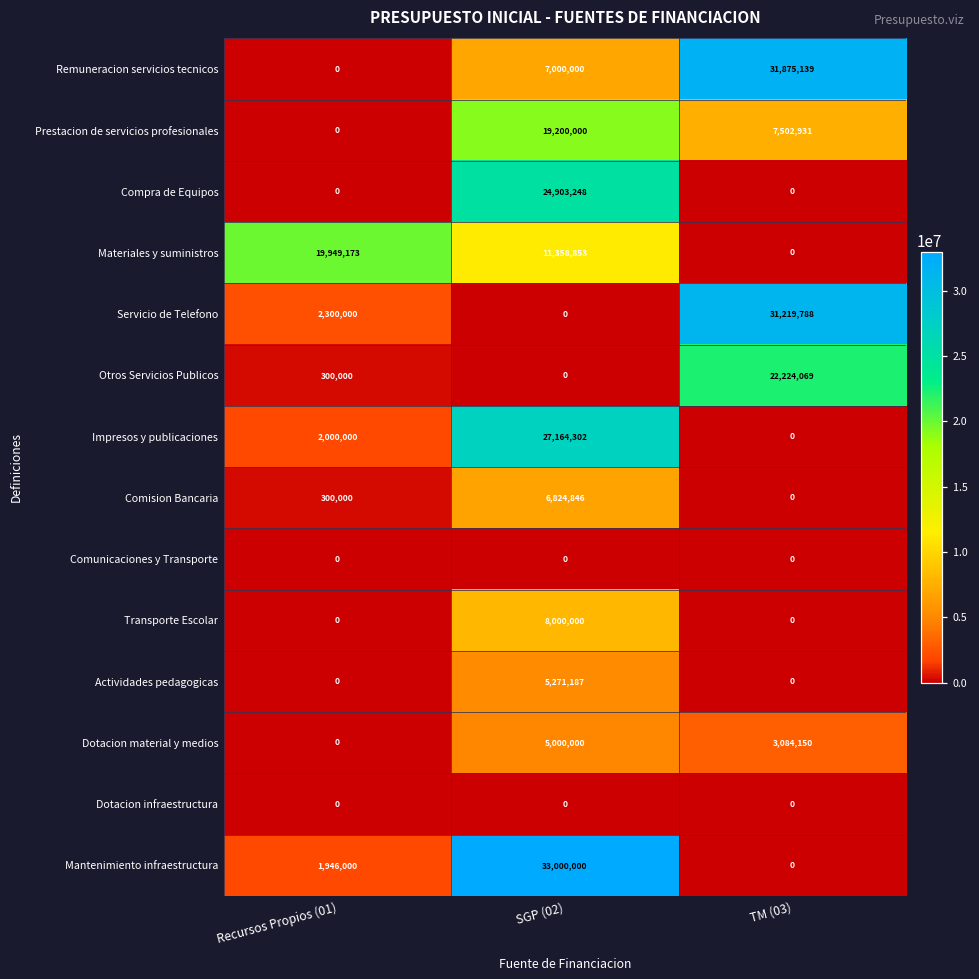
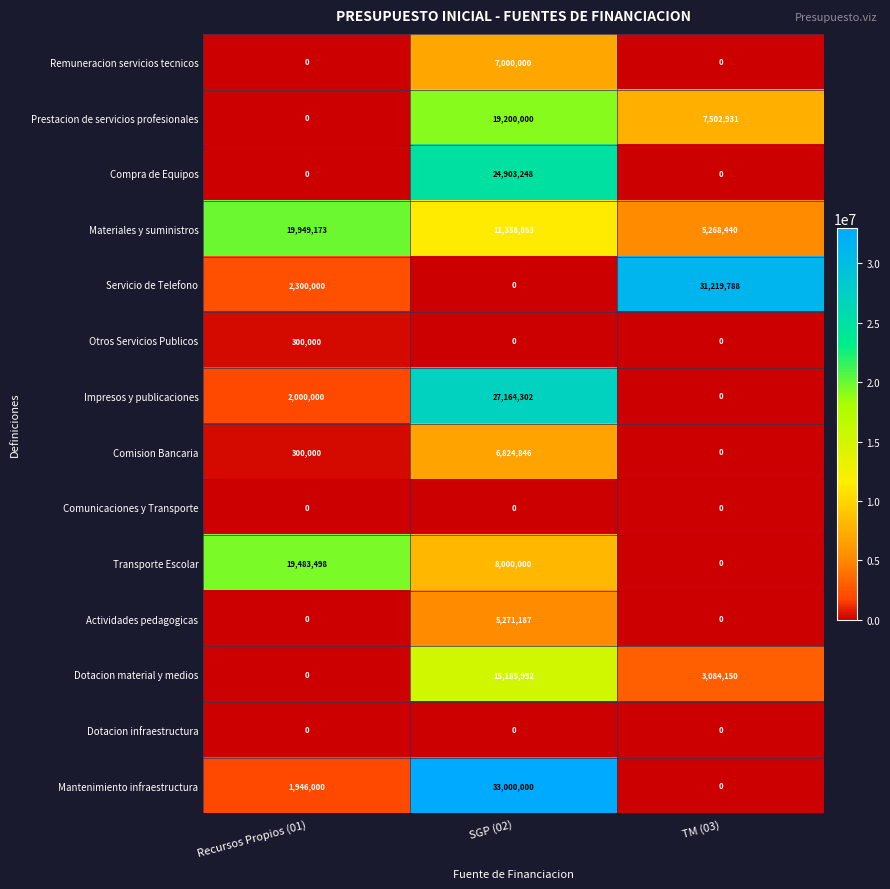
  {
    "Remuneracion servicios tecnicos": {
      "Recursos Propios (01)": "0",
      "SGP (02)": "7,000,000",
-     "TM (03)": "31,875,139"
+     "TM (03)": "0"
    },
    "Prestacion de servicios profesionales": {
      "Recursos Propios (01)": "0",
      "SGP (02)": "19,200,000",
      "TM (03)": "7,502,931"
    },
    "Compra de Equipos": {
      "Recursos Propios (01)": "0",
      "SGP (02)": "24,903,248",
      "TM (03)": "0"
    },
    "Materiales y suministros": {
      "Recursos Propios (01)": "19,949,173",
      "SGP (02)": "11,358,853",
-     "TM (03)": "0"
+     "TM (03)": "5,268,440"
    },
    "Servicio de Telefono": {
      "Recursos Propios (01)": "2,300,000",
      "SGP (02)": "0",
      "TM (03)": "31,219,788"
    },
    "Otros Servicios Publicos": {
      "Recursos Propios (01)": "300,000",
      "SGP (02)": "0",
-     "TM (03)": "22,224,069"
+     "TM (03)": "0"
    },
    "Impresos y publicaciones": {
      "Recursos Propios (01)": "2,000,000",
      "SGP (02)": "27,164,302",
      "TM (03)": "0"
    },
    "Comision Bancaria": {
      "Recursos Propios (01)": "300,000",
      "SGP (02)": "6,824,846",
      "TM (03)": "0"
    },
    "Comunicaciones y Transporte": {
      "Recursos Propios (01)": "0",
      "SGP (02)": "0",
      "TM (03)": "0"
    },
    "Transporte Escolar": {
-     "Recursos Propios (01)": "0",
+     "Recursos Propios (01)": "19,483,498",
      "SGP (02)": "8,000,000",
      "TM (03)": "0"
    },
    "Actividades pedagogicas": {
      "Recursos Propios (01)": "0",
      "SGP (02)": "5,271,187",
      "TM (03)": "0"
    },
    "Dotacion material y medios": {
      "Recursos Propios (01)": "0",
-     "SGP (02)": "5,000,000",
+     "SGP (02)": "15,185,992",
      "TM (03)": "3,084,150"
    },
    "Dotacion infraestructura": {
      "Recursos Propios (01)": "0",
      "SGP (02)": "0",
      "TM (03)": "0"
    },
    "Mantenimiento infraestructura": {
      "Recursos Propios (01)": "1,946,000",
      "SGP (02)": "33,000,000",
      "TM (03)": "0"
    }
  }
